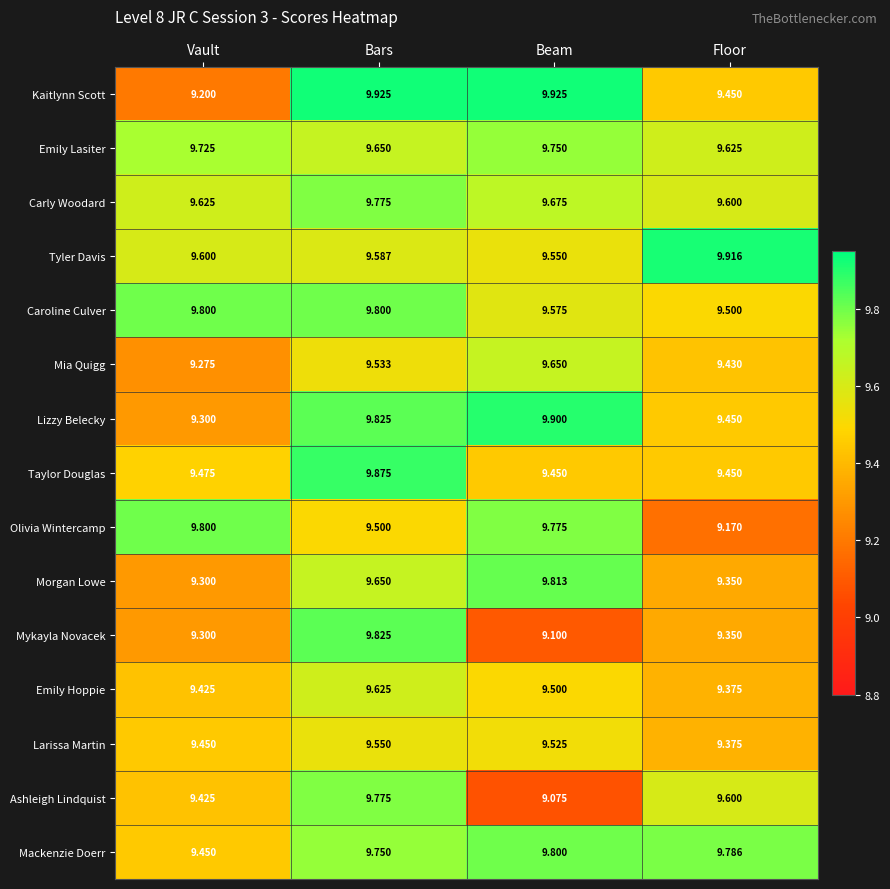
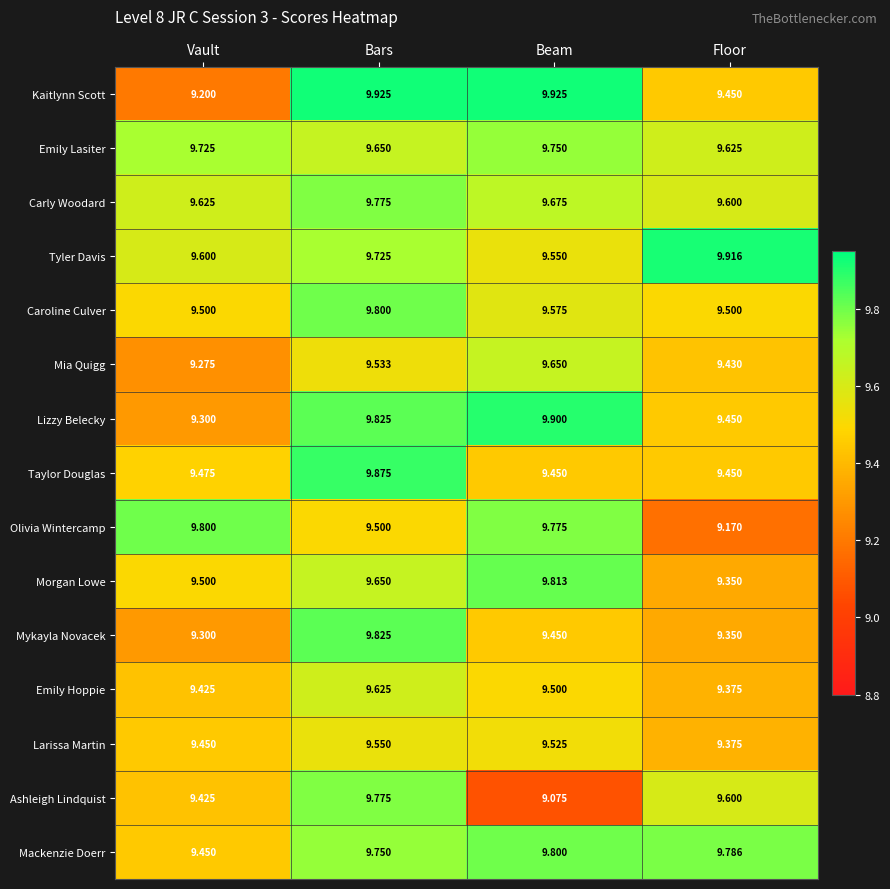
  {
    "Kaitlynn Scott": {
      "Vault": 9.200,
      "Bars": 9.925,
      "Beam": 9.925,
      "Floor": 9.450
    },
    "Emily Lasiter": {
      "Vault": 9.725,
      "Bars": 9.650,
      "Beam": 9.750,
      "Floor": 9.625
    },
    "Carly Woodard": {
      "Vault": 9.625,
      "Bars": 9.775,
      "Beam": 9.675,
      "Floor": 9.600
    },
    "Tyler Davis": {
      "Vault": 9.600,
-     "Bars": 9.587,
+     "Bars": 9.725,
      "Beam": 9.550,
      "Floor": 9.916
    },
    "Caroline Culver": {
-     "Vault": 9.800,
+     "Vault": 9.500,
      "Bars": 9.800,
      "Beam": 9.575,
      "Floor": 9.500
    },
    "Mia Quigg": {
      "Vault": 9.275,
      "Bars": 9.533,
      "Beam": 9.650,
      "Floor": 9.430
    },
    "Lizzy Belecky": {
      "Vault": 9.300,
      "Bars": 9.825,
      "Beam": 9.900,
      "Floor": 9.450
    },
    "Taylor Douglas": {
      "Vault": 9.475,
      "Bars": 9.875,
      "Beam": 9.450,
      "Floor": 9.450
    },
    "Olivia Wintercamp": {
      "Vault": 9.800,
      "Bars": 9.500,
      "Beam": 9.775,
      "Floor": 9.170
    },
    "Morgan Lowe": {
-     "Vault": 9.300,
+     "Vault": 9.500,
      "Bars": 9.650,
      "Beam": 9.813,
      "Floor": 9.350
    },
    "Mykayla Novacek": {
      "Vault": 9.300,
      "Bars": 9.825,
-     "Beam": 9.100,
+     "Beam": 9.450,
      "Floor": 9.350
    },
    "Emily Hoppie": {
      "Vault": 9.425,
      "Bars": 9.625,
      "Beam": 9.500,
      "Floor": 9.375
    },
    "Larissa Martin": {
      "Vault": 9.450,
      "Bars": 9.550,
      "Beam": 9.525,
      "Floor": 9.375
    },
    "Ashleigh Lindquist": {
      "Vault": 9.425,
      "Bars": 9.775,
      "Beam": 9.075,
      "Floor": 9.600
    },
    "Mackenzie Doerr": {
      "Vault": 9.450,
      "Bars": 9.750,
      "Beam": 9.800,
      "Floor": 9.786
    }
  }
